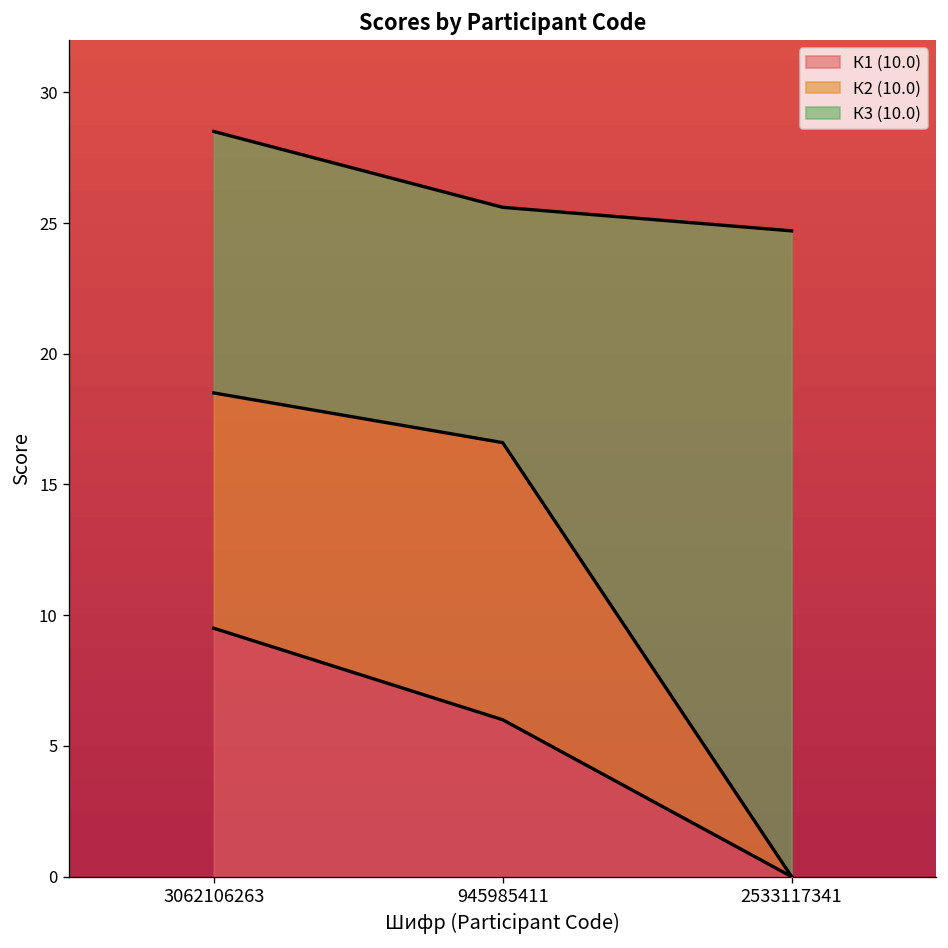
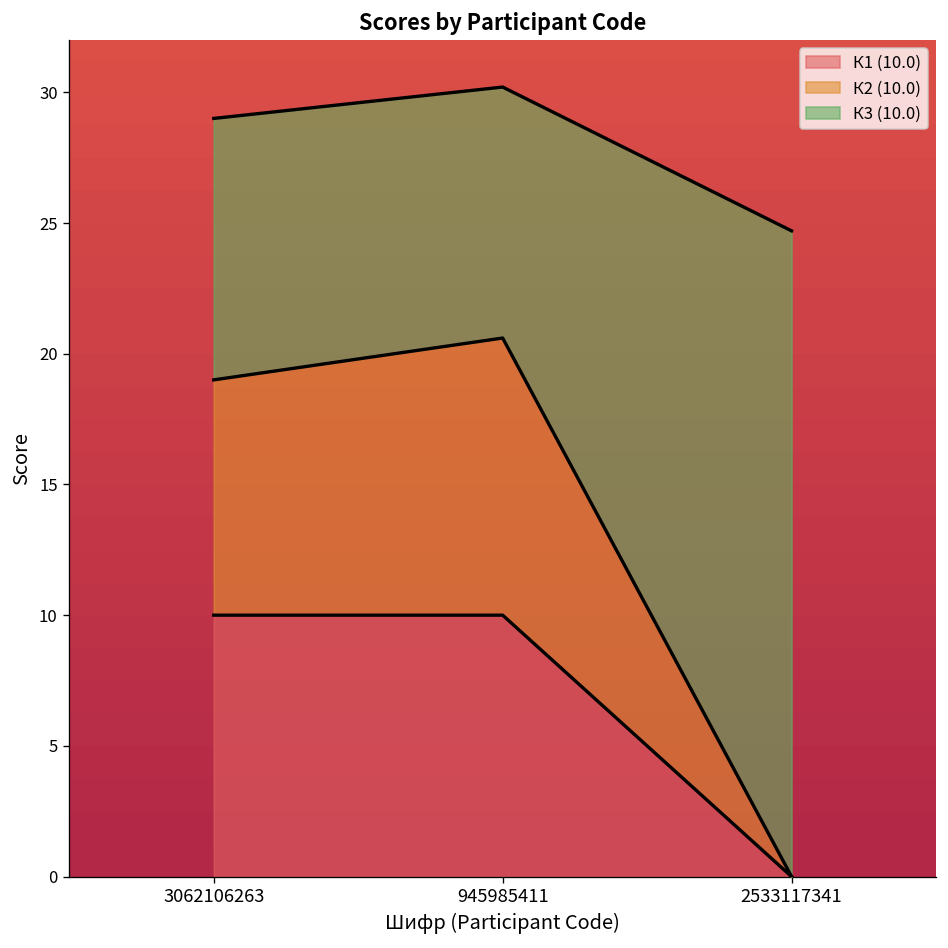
  {
    "К1 (10.0)": {
-     "3062106263": 9.5,
-     "945985411": 6
+     "3062106263": 10.0,
+     "945985411": 10
    },
    "К2 (10.0)": {
      "3062106263": 9.0,
      "945985411": 10.6
    },
    "К3 (10.0)": {
      "3062106263": 10.0,
-     "945985411": 9.0,
+     "945985411": 9.6,
      "2533117341": 24.7
    }
  }
